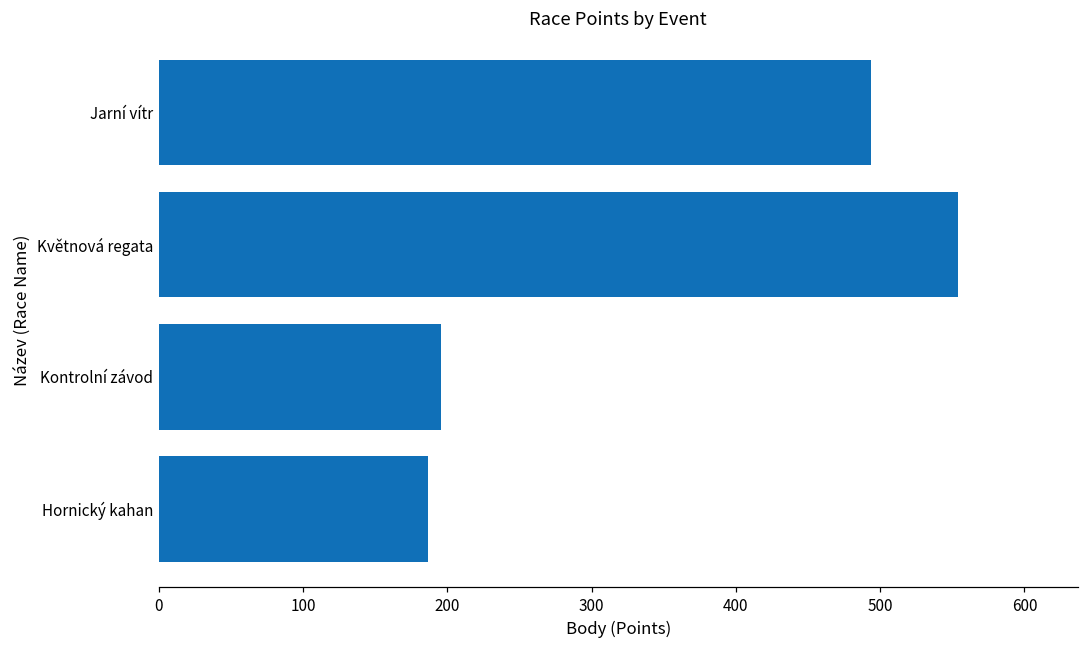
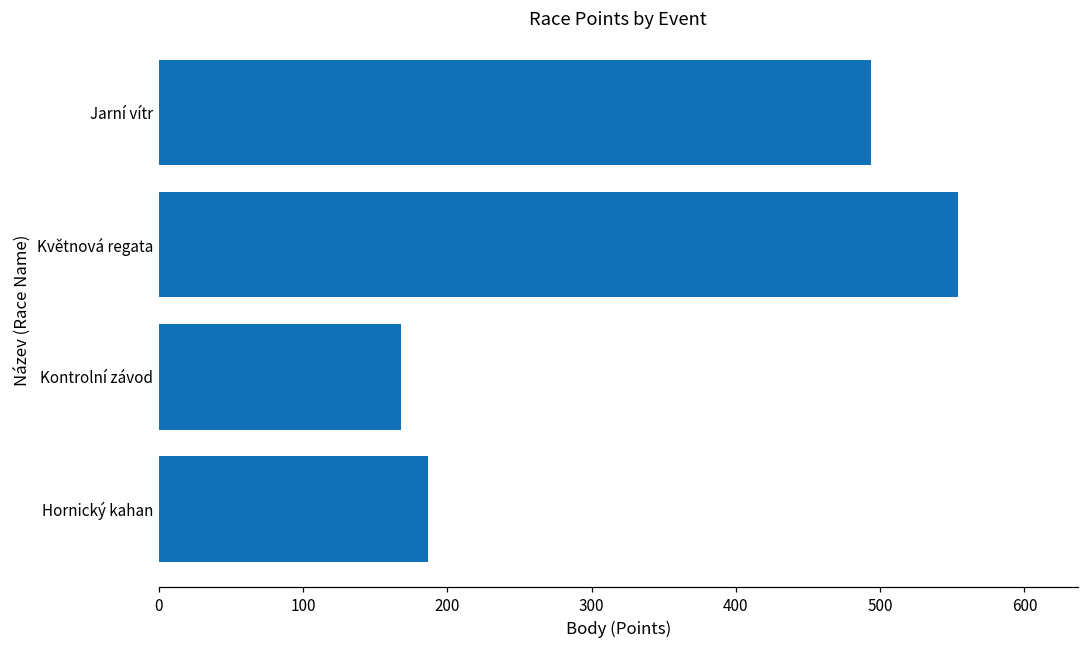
  {
    "Jarní vítr": 494,
    "Květnová regata": 554,
-   "Kontrolní závod": 196,
+   "Kontrolní závod": 168,
    "Hornický kahan": 187
  }
